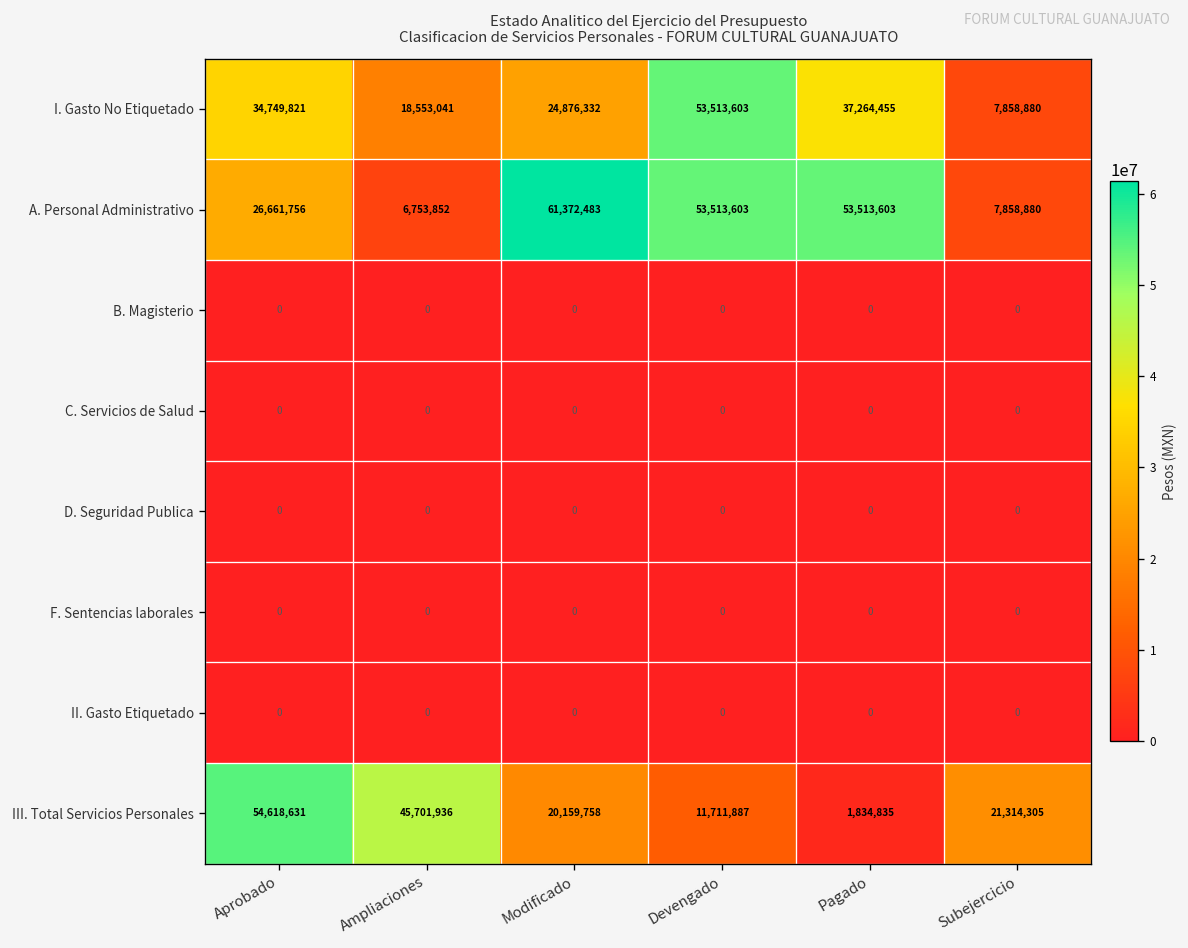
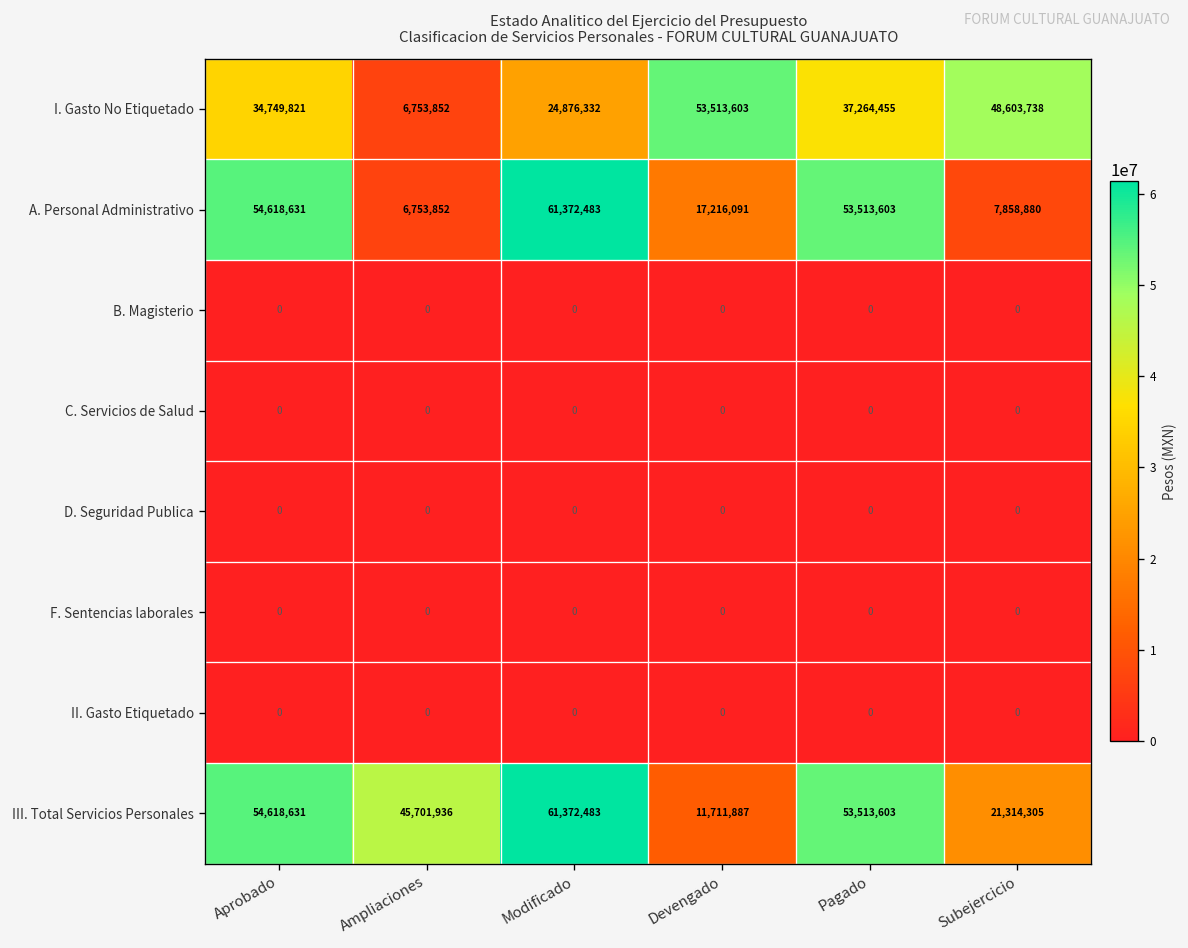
  {
    "I. Gasto No Etiquetado": {
      "Aprobado": "34,749,821",
-     "Ampliaciones": "18,553,041",
+     "Ampliaciones": "6,753,852",
      "Modificado": "24,876,332",
      "Devengado": "53,513,603",
      "Pagado": "37,264,455",
-     "Subejercicio": "7,858,880"
+     "Subejercicio": "48,603,738"
    },
    "A. Personal Administrativo": {
-     "Aprobado": "26,661,756",
+     "Aprobado": "54,618,631",
      "Ampliaciones": "6,753,852",
      "Modificado": "61,372,483",
-     "Devengado": "53,513,603",
+     "Devengado": "17,216,091",
      "Pagado": "53,513,603",
      "Subejercicio": "7,858,880"
    },
    "B. Magisterio": {
      "Aprobado": "0",
      "Ampliaciones": "0",
      "Modificado": "0",
      "Devengado": "0",
      "Pagado": "0",
      "Subejercicio": "0"
    },
    "C. Servicios de Salud": {
      "Aprobado": "0",
      "Ampliaciones": "0",
      "Modificado": "0",
      "Devengado": "0",
      "Pagado": "0",
      "Subejercicio": "0"
    },
    "D. Seguridad Publica": {
      "Aprobado": "0",
      "Ampliaciones": "0",
      "Modificado": "0",
      "Devengado": "0",
      "Pagado": "0",
      "Subejercicio": "0"
    },
    "F. Sentencias laborales": {
      "Aprobado": "0",
      "Ampliaciones": "0",
      "Modificado": "0",
      "Devengado": "0",
      "Pagado": "0",
      "Subejercicio": "0"
    },
    "II. Gasto Etiquetado": {
      "Aprobado": "0",
      "Ampliaciones": "0",
      "Modificado": "0",
      "Devengado": "0",
      "Pagado": "0",
      "Subejercicio": "0"
    },
    "III. Total Servicios Personales": {
      "Aprobado": "54,618,631",
      "Ampliaciones": "45,701,936",
-     "Modificado": "20,159,758",
+     "Modificado": "61,372,483",
      "Devengado": "11,711,887",
-     "Pagado": "1,834,835",
+     "Pagado": "53,513,603",
      "Subejercicio": "21,314,305"
    }
  }
